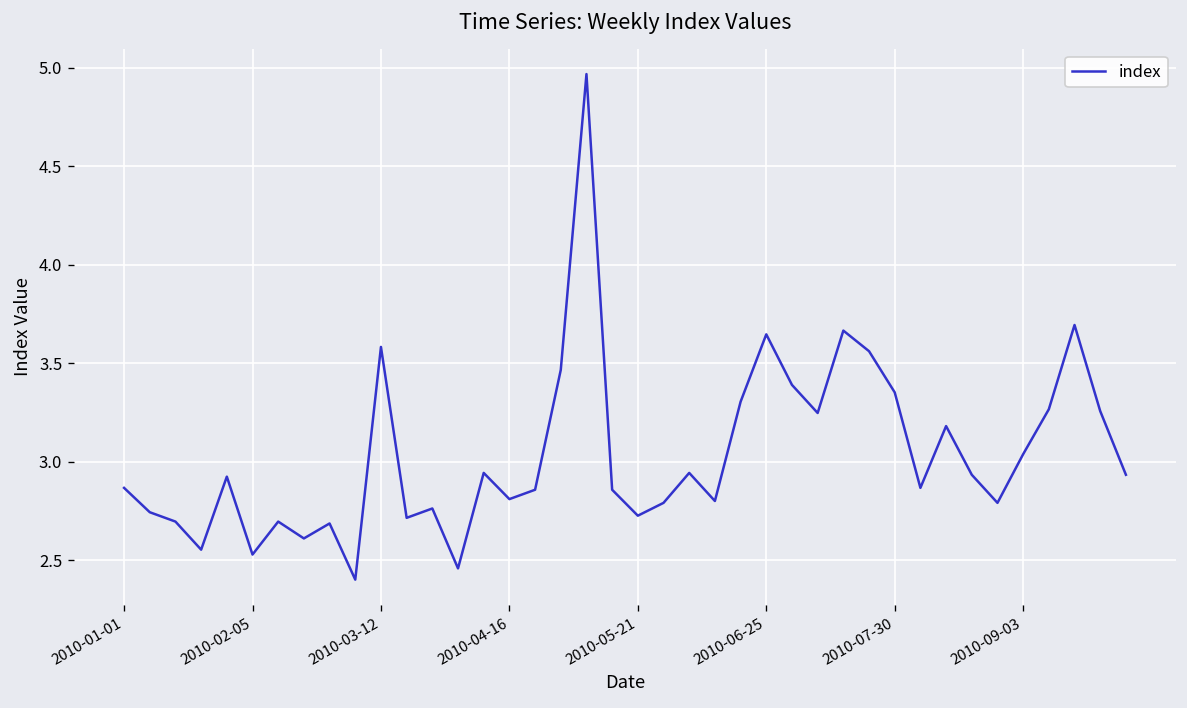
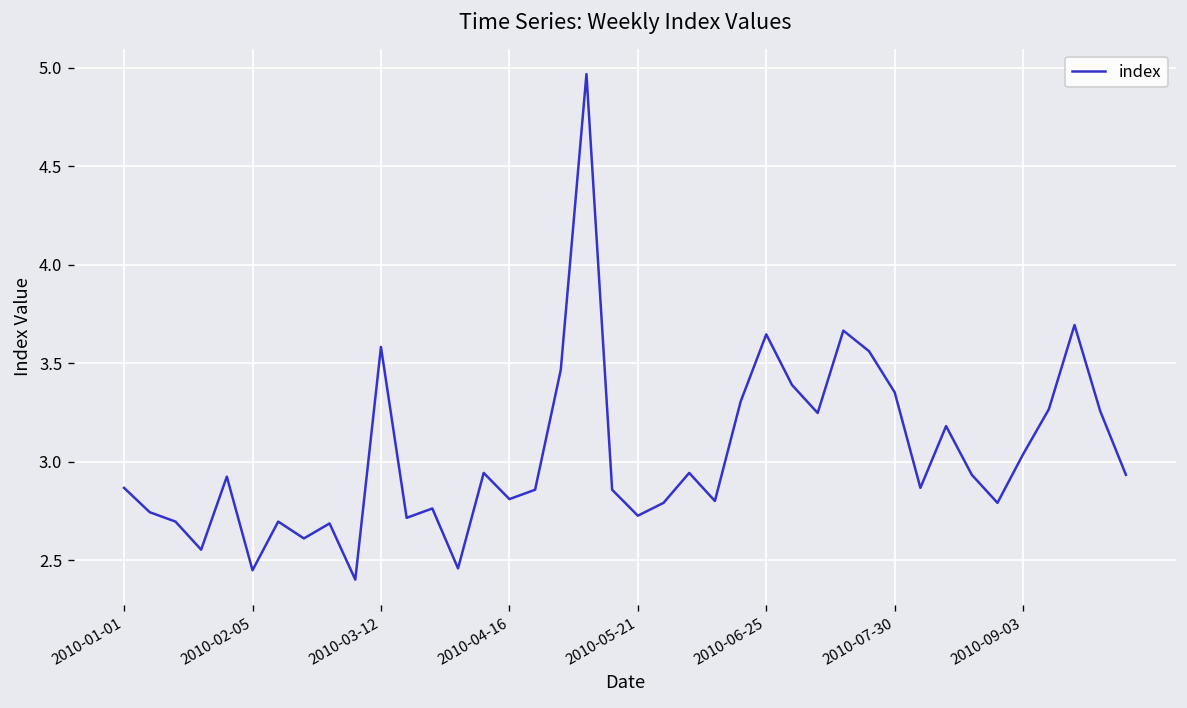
  {
    "2010-01-01": 2.87,
-   "2010-02-05": 2.53,
+   "2010-02-05": 2.45,
    "2010-03-12": 3.58,
    "2010-04-16": 2.81,
    "2010-05-21": 2.73,
    "2010-06-25": 3.65,
    "2010-07-30": 3.35,
    "2010-09-03": 3.04
  }
